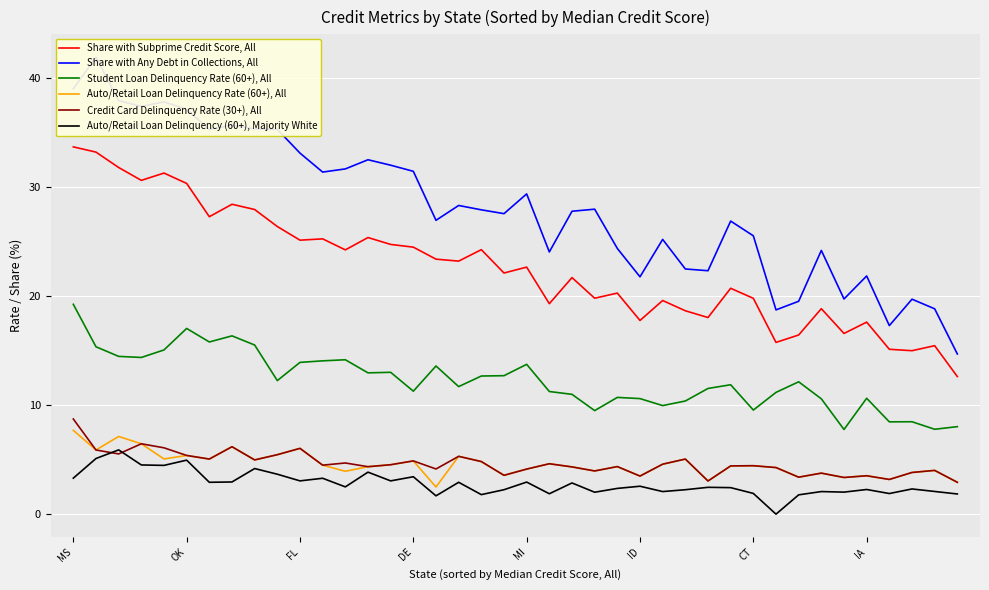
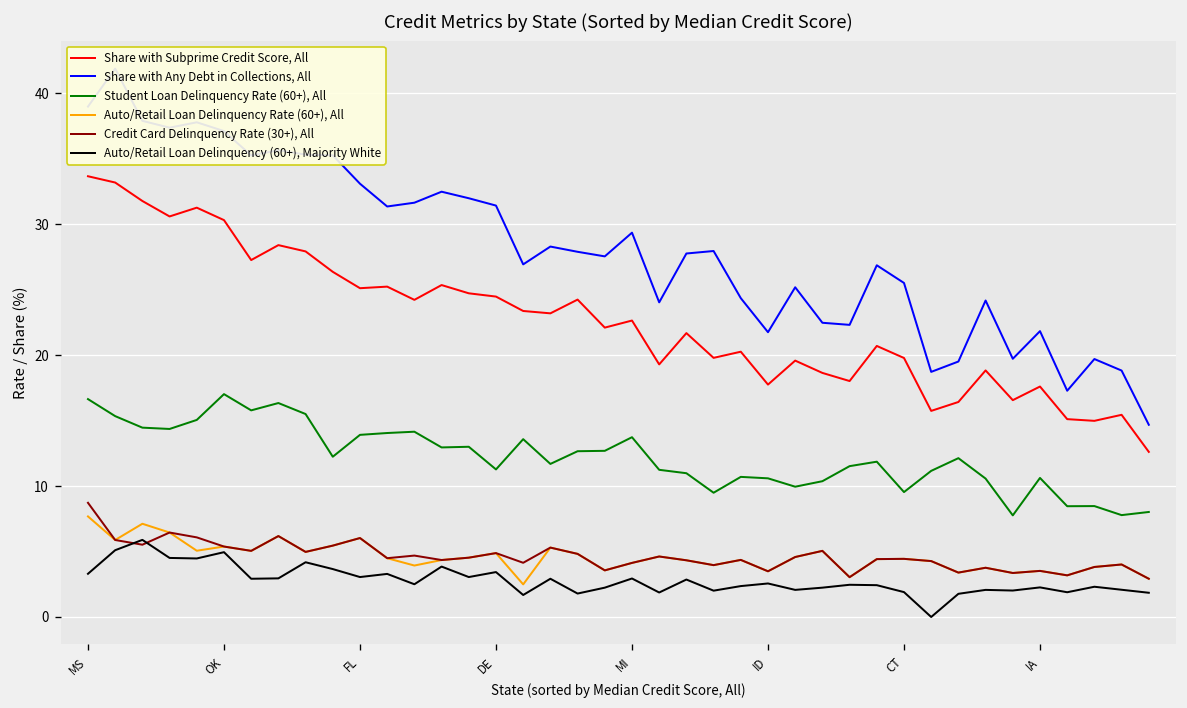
  {
    "Share with Subprime Credit Score, All": {
      "MS": 33.7
    },
    "Student Loan Delinquency Rate (60+), All": {
-     "MS": 19.2
+     "MS": 16.6
    },
    "Auto/Retail Loan Delinquency Rate (60+), All": {
      "MS": 7.7
    },
    "Credit Card Delinquency Rate (30+), All": {
      "MS": 8.7
    },
    "Auto/Retail Loan Delinquency (60+), Majority White": {
      "MS": 3.3
    }
  }
